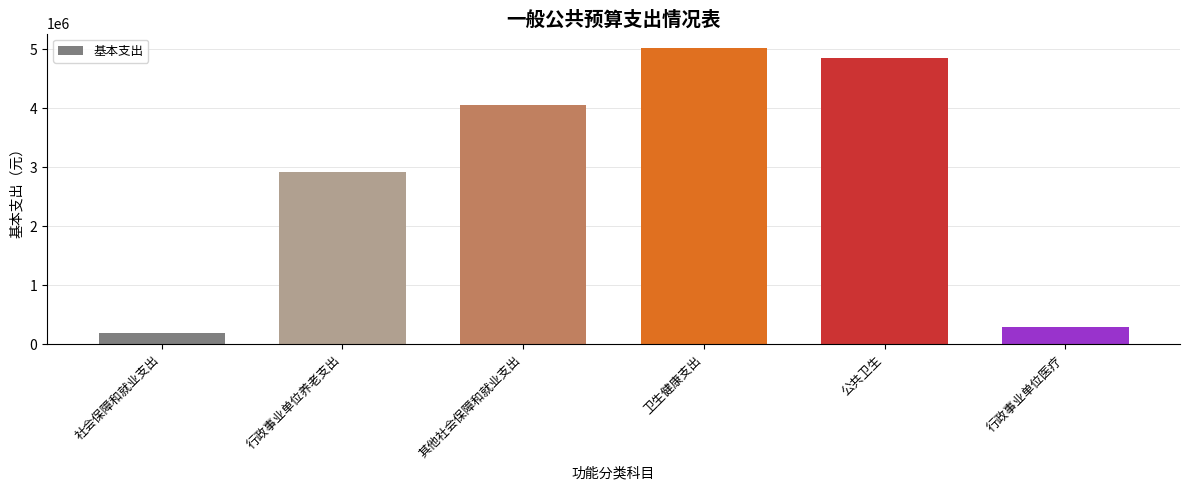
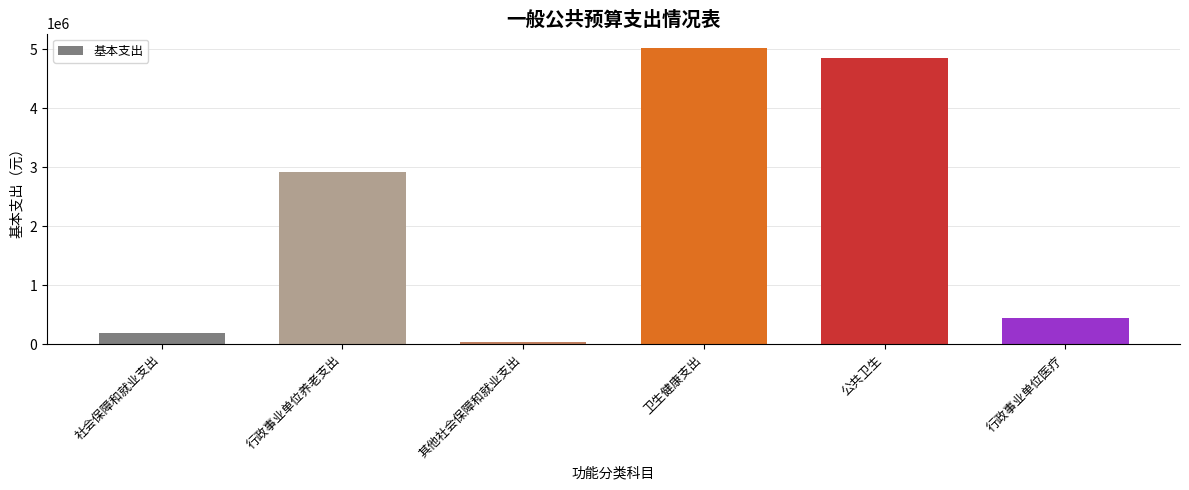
  {
    "社会保障和就业支出": 200000,
    "行政事业单位养老支出": 2900000,
-   "其他社会保障和就业支出": 4100000,
+   "其他社会保障和就业支出": 0,
    "卫生健康支出": 5000000,
    "公共卫生": 4900000,
-   "行政事业单位医疗": 300000
+   "行政事业单位医疗": 400000
  }
